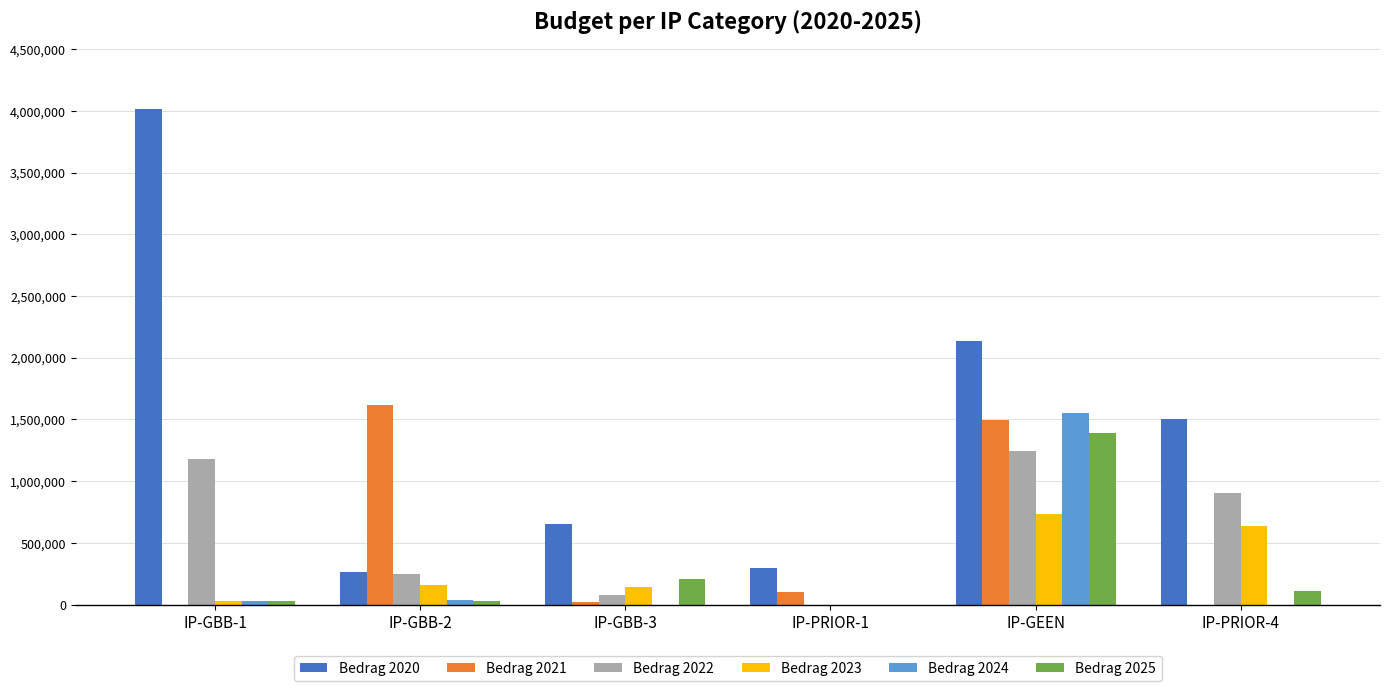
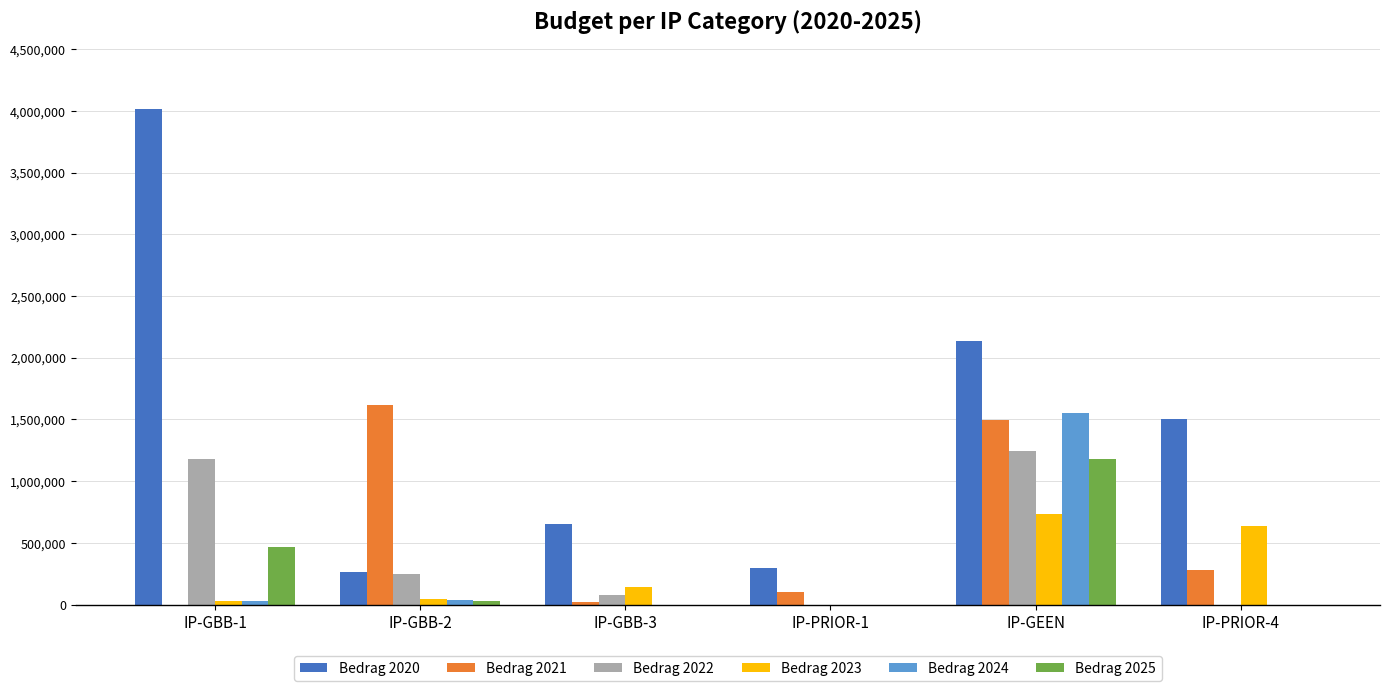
  {
    "Bedrag 2021": {
      "IP-GBB-1": "0",
      "IP-GBB-2": "1,620,000",
      "IP-PRIOR-1": "100,000",
      "IP-GEEN": "1,490,000",
-     "IP-PRIOR-4": "0"
+     "IP-PRIOR-4": "280,000"
    },
    "Bedrag 2022": {
      "IP-GBB-1": "1,180,000",
      "IP-GBB-2": "250,000",
      "IP-GBB-3": "80,000",
      "IP-PRIOR-1": "0",
      "IP-GEEN": "1,240,000",
-     "IP-PRIOR-4": "900,000"
+     "IP-PRIOR-4": "0"
    },
    "Bedrag 2023": {
      "IP-GBB-1": "30,000",
-     "IP-GBB-2": "160,000",
+     "IP-GBB-2": "50,000",
      "IP-GBB-3": "140,000",
      "IP-PRIOR-1": "0",
      "IP-GEEN": "730,000",
      "IP-PRIOR-4": "640,000"
    },
    "Bedrag 2025": {
-     "IP-GBB-1": "30,000",
+     "IP-GBB-1": "470,000",
      "IP-GBB-2": "30,000",
-     "IP-GBB-3": "210,000",
+     "IP-GBB-3": "0",
      "IP-PRIOR-1": "0",
-     "IP-GEEN": "1,390,000",
-     "IP-PRIOR-4": "110,000"
+     "IP-GEEN": "1,180,000",
+     "IP-PRIOR-4": "0"
    }
  }
